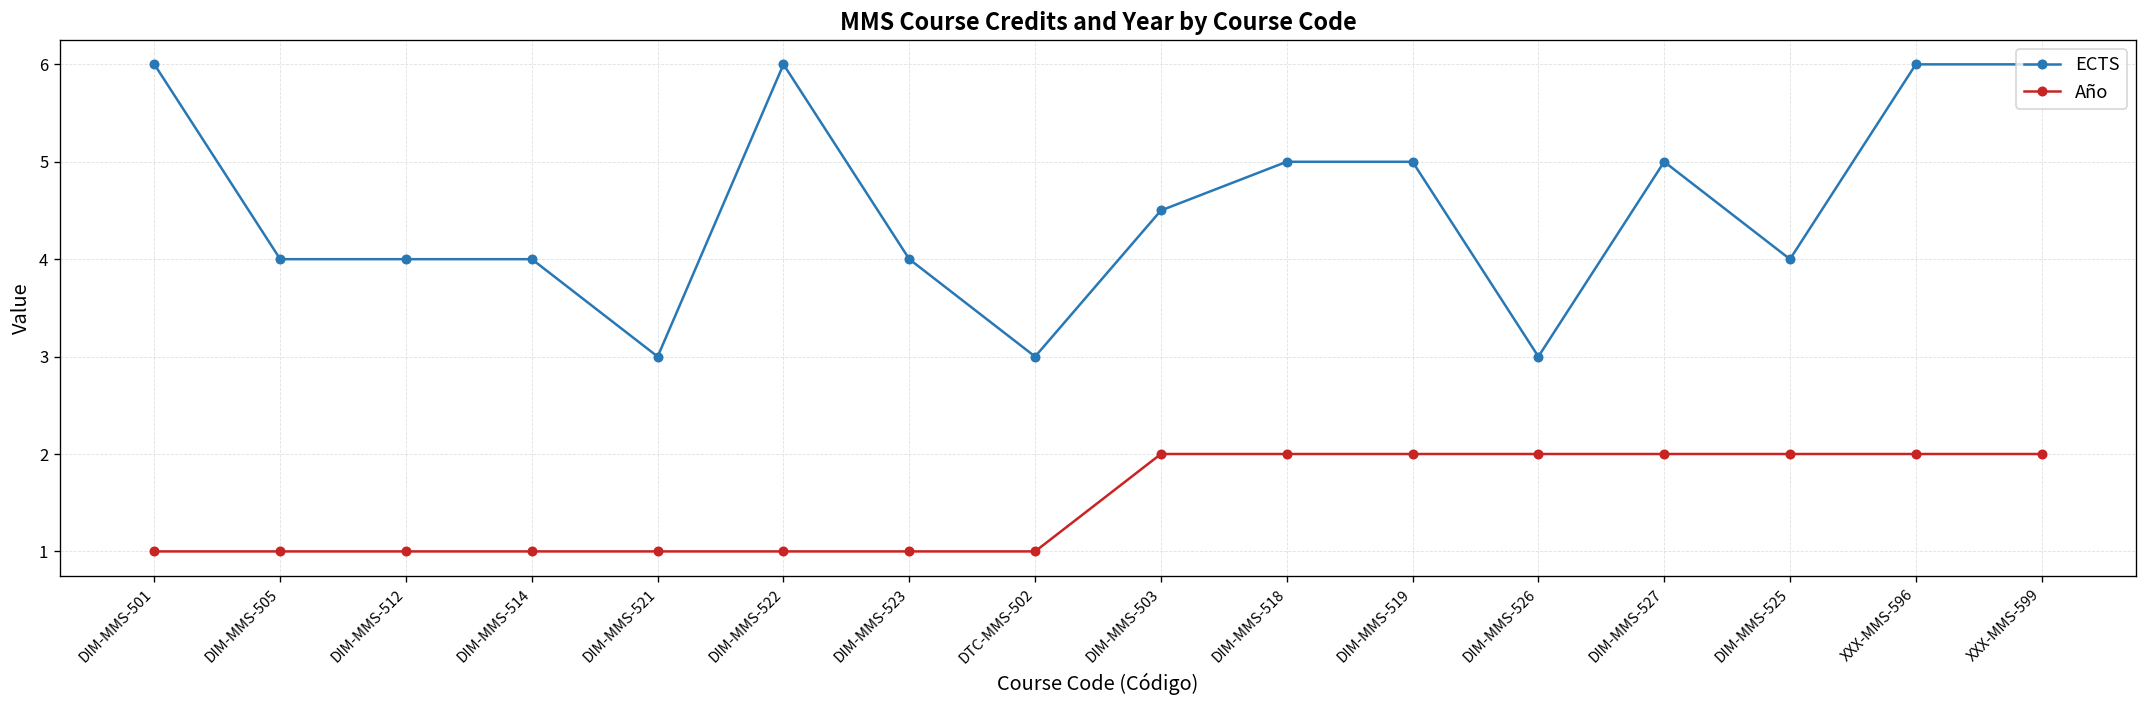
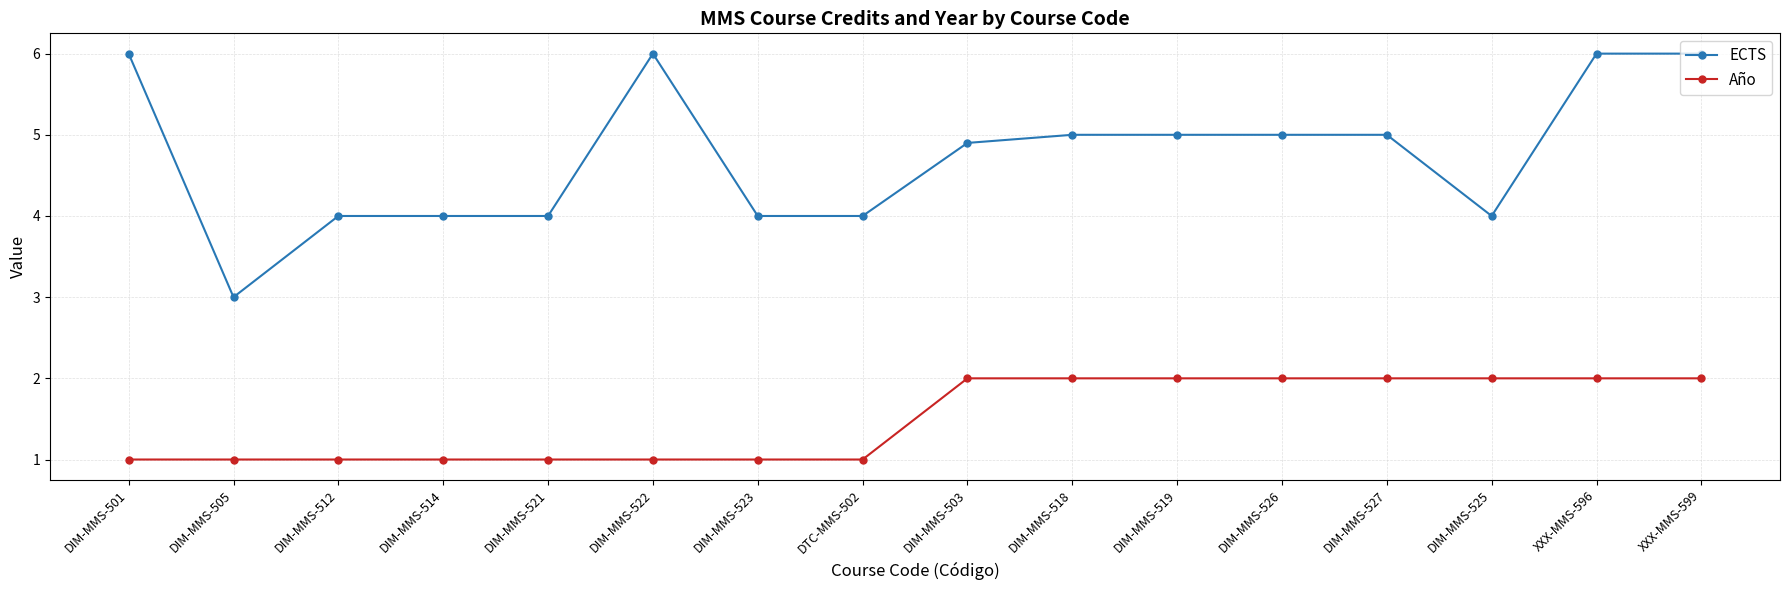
  {
    "ECTS": {
      "DIM-MMS-501": 6.0,
-     "DIM-MMS-505": 4,
+     "DIM-MMS-505": 3,
      "DIM-MMS-512": 4.0,
      "DIM-MMS-514": 4.0,
-     "DIM-MMS-521": 3,
+     "DIM-MMS-521": 4,
      "DIM-MMS-522": 6.0,
      "DIM-MMS-523": 4.0,
-     "DTC-MMS-502": 3,
-     "DIM-MMS-503": 4.5,
+     "DTC-MMS-502": 4,
+     "DIM-MMS-503": 4.9,
      "DIM-MMS-518": 5.0,
      "DIM-MMS-519": 5.0,
-     "DIM-MMS-526": 3,
+     "DIM-MMS-526": 5,
      "DIM-MMS-527": 5.0,
      "DIM-MMS-525": 4.0,
      "XXX-MMS-596": 6.0
    },
    "Año": {
      "DIM-MMS-501": 1.0,
      "DIM-MMS-505": 1.0,
      "DIM-MMS-512": 1.0,
      "DIM-MMS-514": 1.0,
      "DIM-MMS-521": 1.0,
      "DIM-MMS-522": 1.0,
      "DIM-MMS-523": 1.0,
      "DTC-MMS-502": 1.0,
      "DIM-MMS-503": 2.0,
      "DIM-MMS-518": 2.0,
      "DIM-MMS-519": 2.0,
      "DIM-MMS-526": 2.0,
      "DIM-MMS-527": 2.0,
      "DIM-MMS-525": 2.0,
      "XXX-MMS-596": 2.0,
      "XXX-MMS-599": 2.0
    }
  }
